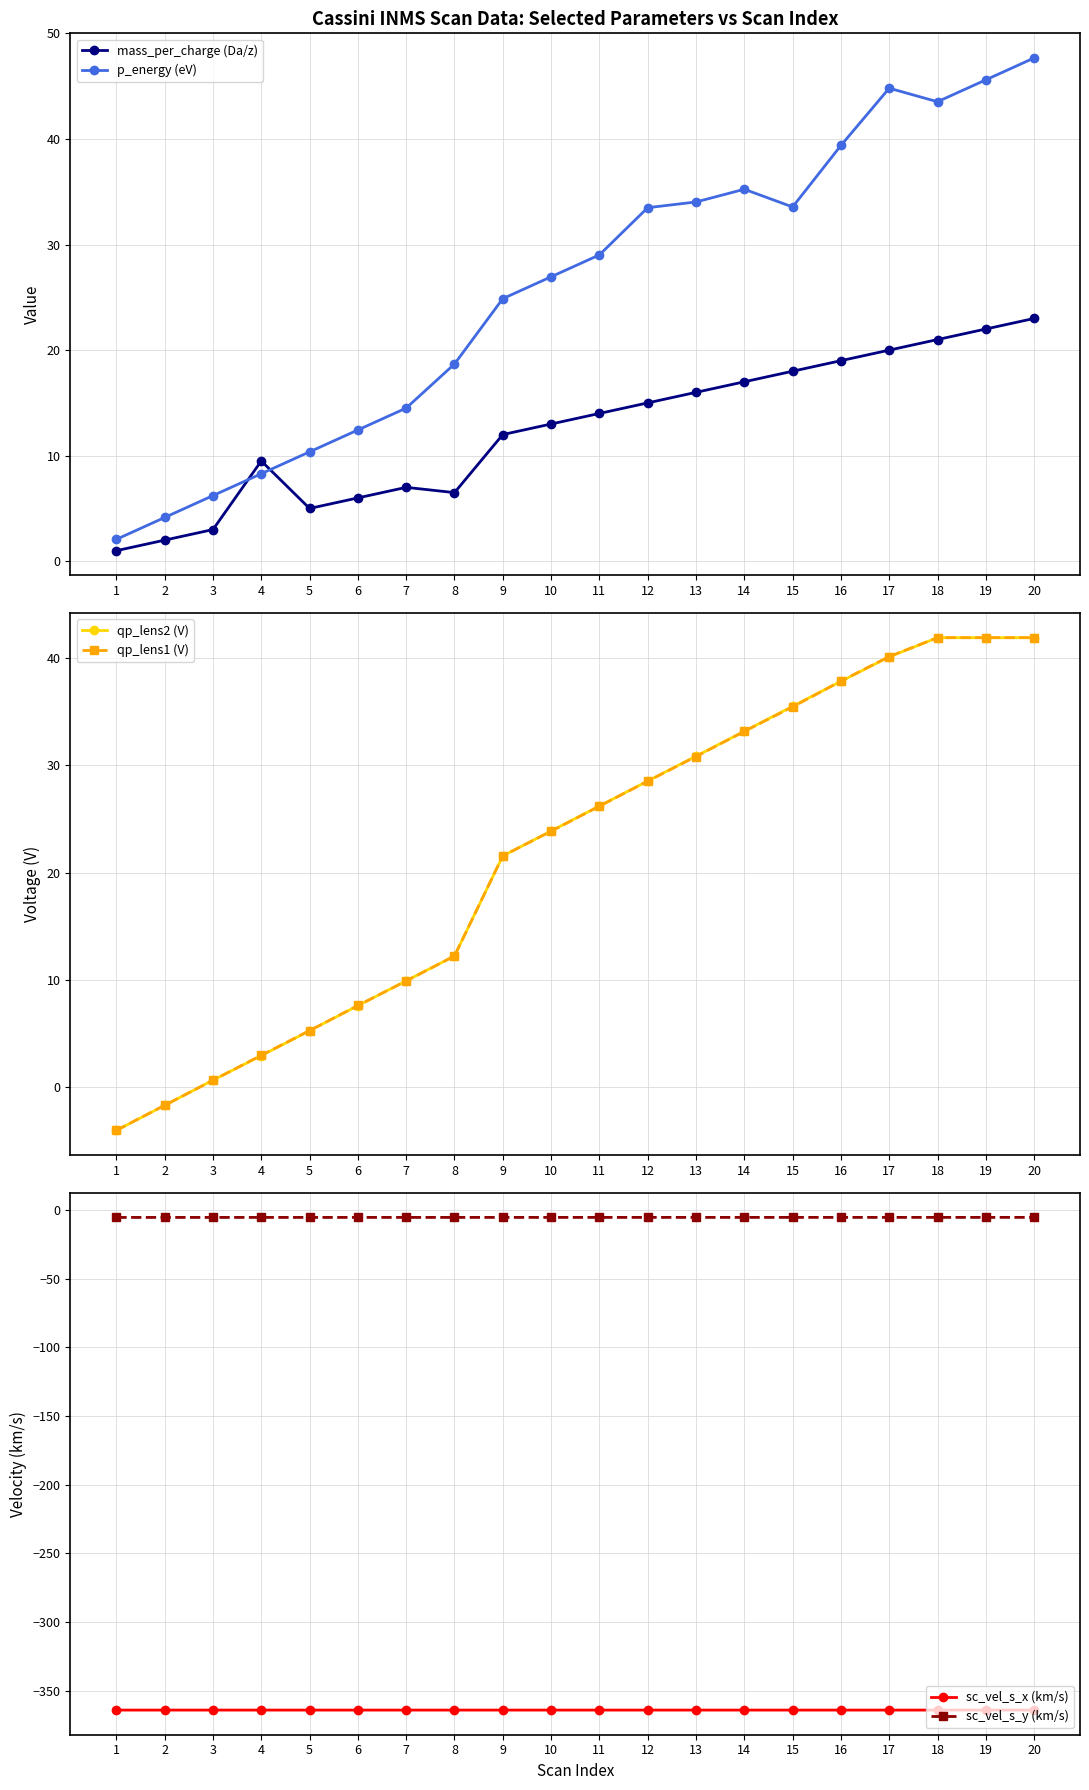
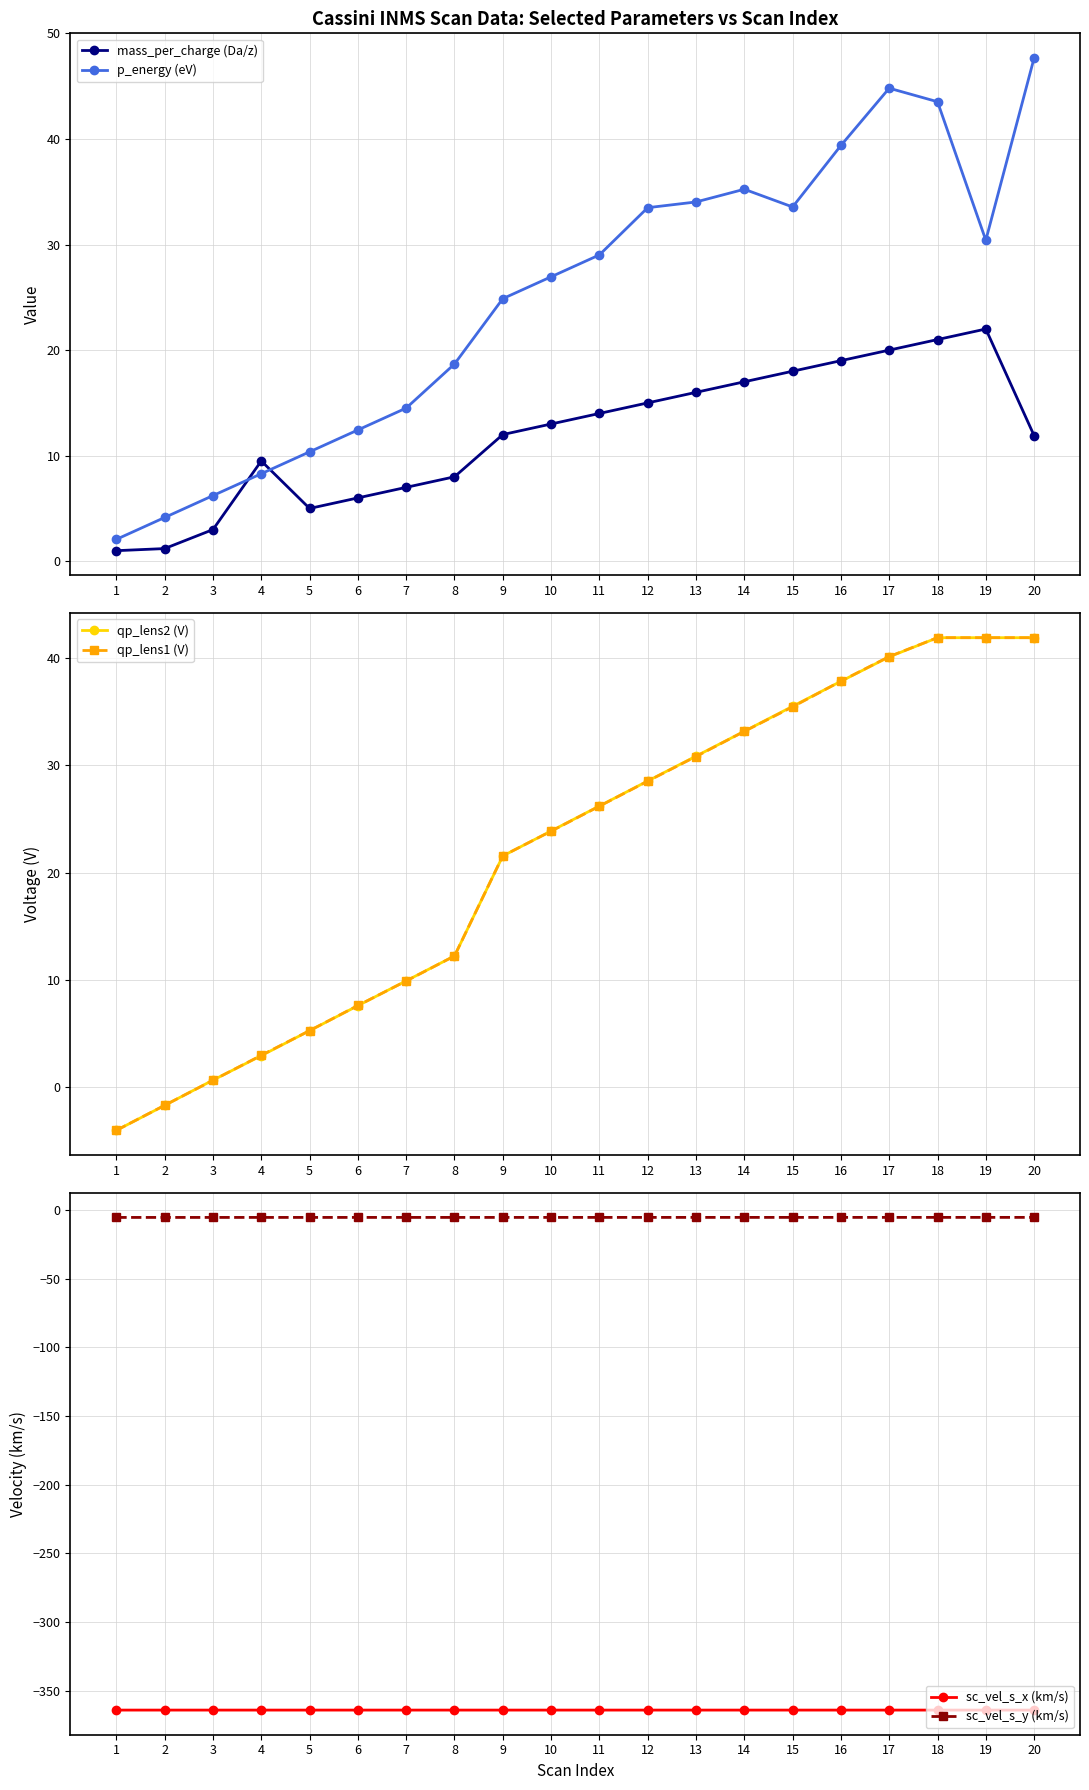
  {
    "Cassini INMS Scan Data: Selected Parameters vs Scan Index": {
      "mass_per_charge (Da/z)": {
        "1": 1.0,
-       "2": 2.0,
+       "2": 1.2,
        "3": 3.0,
        "4": 9.5,
        "5": 5.0,
        "6": 6.0,
        "7": 7.0,
-       "8": 6.5,
+       "8": 8.0,
        "9": 12.0,
        "10": 13.0,
        "11": 14.0,
        "12": 15.0,
        "13": 16.0,
        "14": 17.0,
        "15": 18.0,
        "16": 19.0,
        "17": 20.0,
        "18": 21.0,
        "19": 22.0,
-       "20": 23.0
+       "20": 11.9
      },
      "p_energy (eV)": {
        "1": 2.1,
        "2": 4.1,
        "3": 6.2,
        "4": 8.3,
        "5": 10.4,
        "6": 12.4,
        "7": 14.5,
        "8": 18.7,
        "9": 24.9,
        "10": 26.9,
        "11": 29.0,
        "12": 33.5,
        "13": 34.0,
        "14": 35.2,
        "15": 33.6,
        "16": 39.4,
        "17": 44.8,
        "18": 43.5,
-       "19": 45.6,
+       "19": 30.4,
        "20": 47.7
      }
    }
  }
